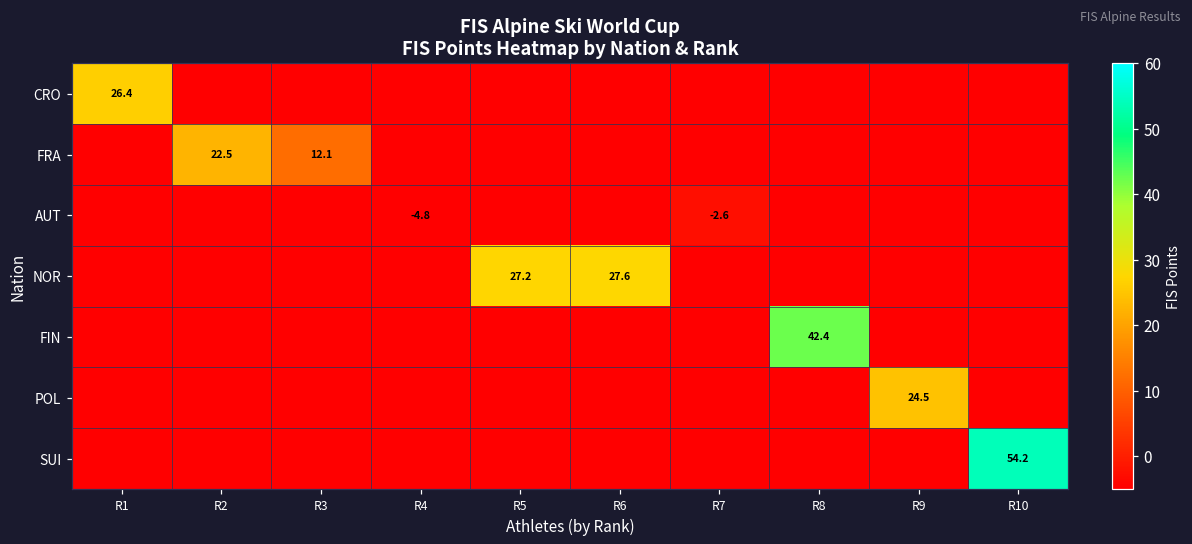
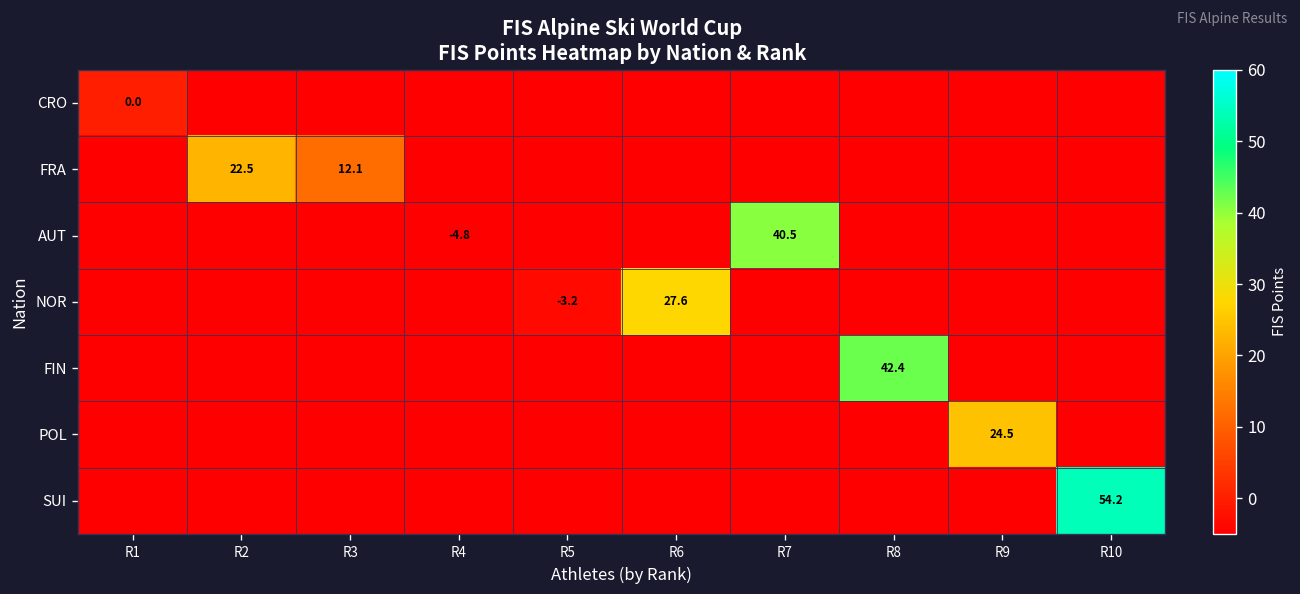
  {
    "CRO": {
-     "R1": 26.4
+     "R1": 0.0
    },
    "FRA": {
      "R2": 22.5,
      "R3": 12.1
    },
    "AUT": {
      "R4": -4.8,
-     "R7": -2.6
+     "R7": 40.5
    },
    "NOR": {
-     "R5": 27.2,
+     "R5": -3.2,
      "R6": 27.6
    },
    "FIN": {
      "R8": 42.4
    },
    "POL": {
      "R9": 24.5
    },
    "SUI": {
      "R10": 54.2
    }
  }
